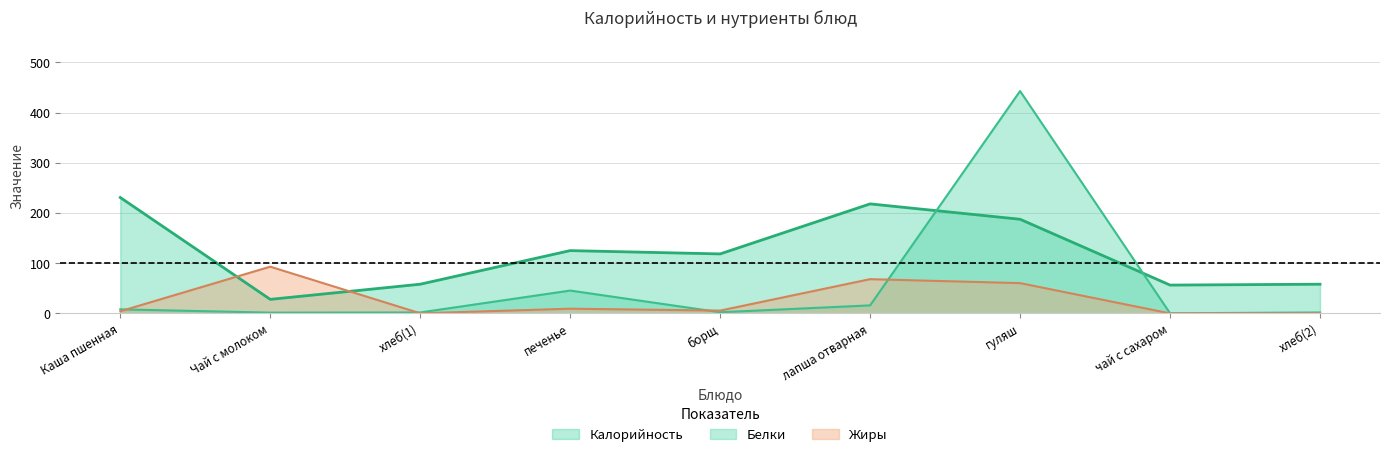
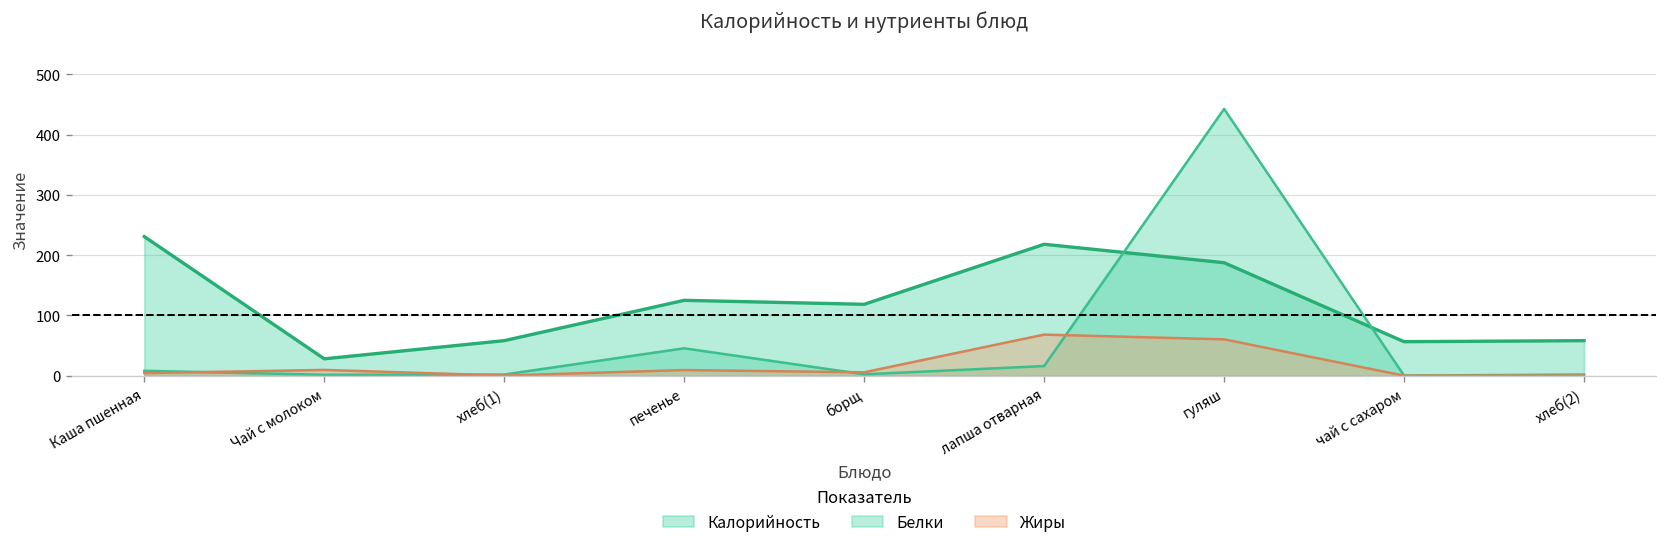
  {
    "Жиры": {
-     "Чай с молоком": 90,
+     "Чай с молоком": 10,
      "печенье": 10,
      "лапша отварная": 70,
      "гуляш": 60
    }
  }
